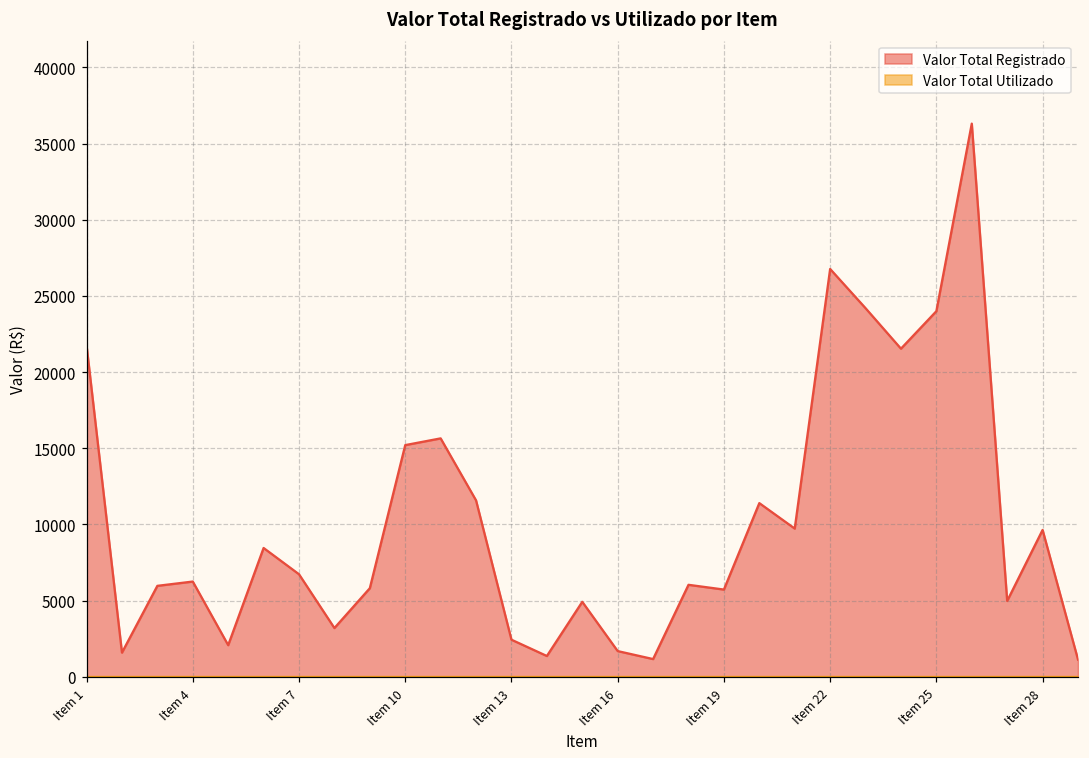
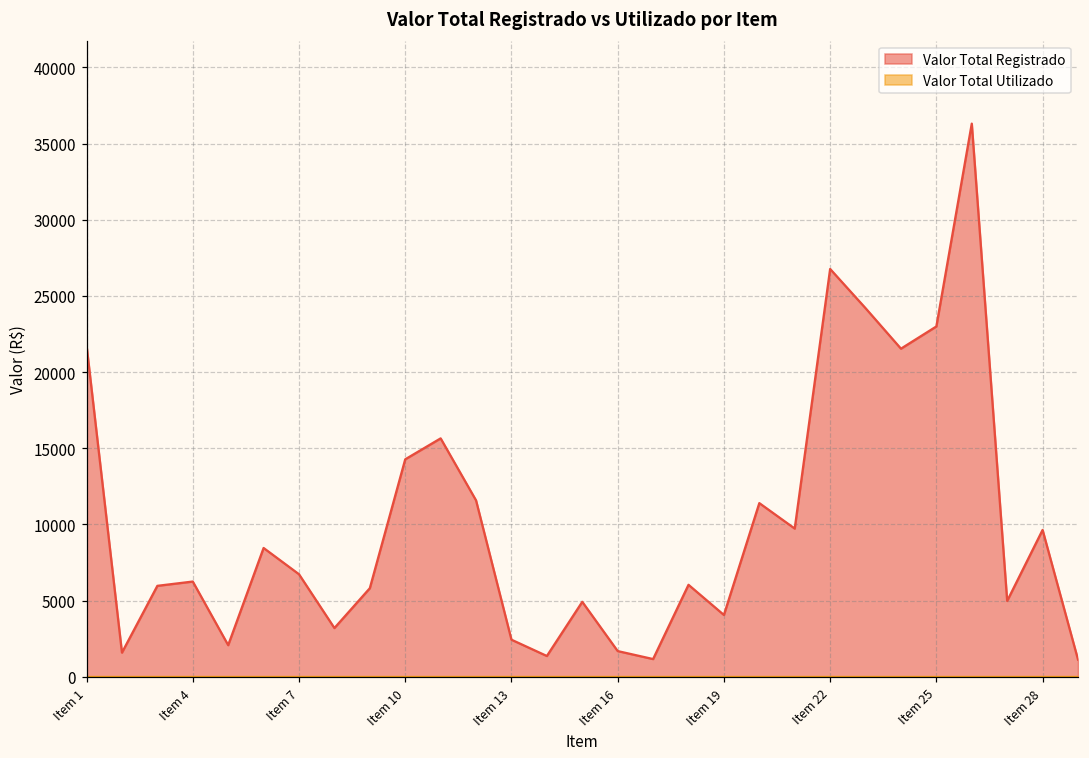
  {
    "Valor Total Registrado": {
      "Item 1": 21800,
      "Item 4": 6200,
      "Item 7": 6700,
-     "Item 10": 15200,
+     "Item 10": 14300,
      "Item 13": 2400,
      "Item 16": 1700,
-     "Item 19": 5700,
+     "Item 19": 4100,
      "Item 22": 26800,
-     "Item 25": 24000,
+     "Item 25": 23000,
      "Item 28": 9600
    },
    "Valor Total Utilizado": {
      "Item 1": 0,
      "Item 4": 0,
      "Item 7": 0,
      "Item 10": 0,
      "Item 13": 0,
      "Item 16": 0,
      "Item 19": 0,
      "Item 22": 0,
      "Item 25": 0,
      "Item 28": 0
    }
  }
